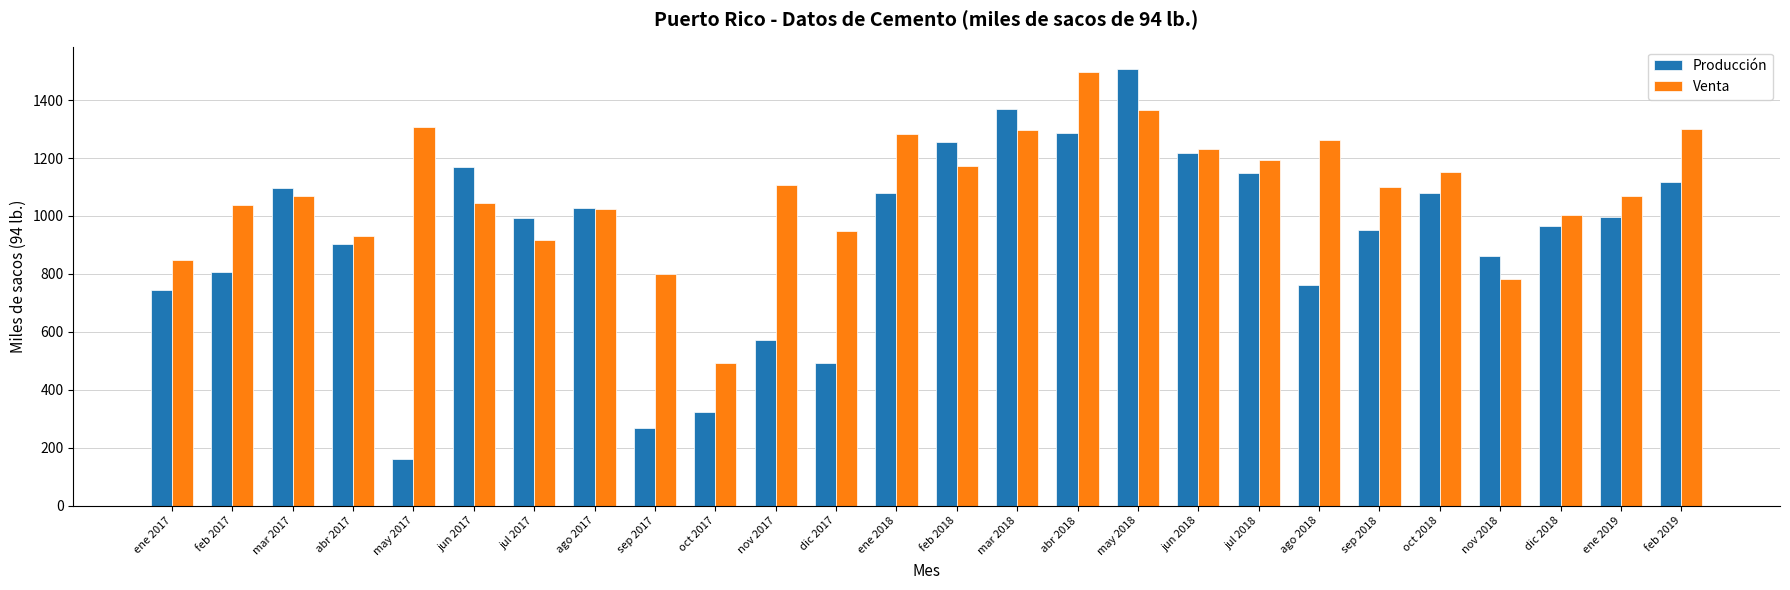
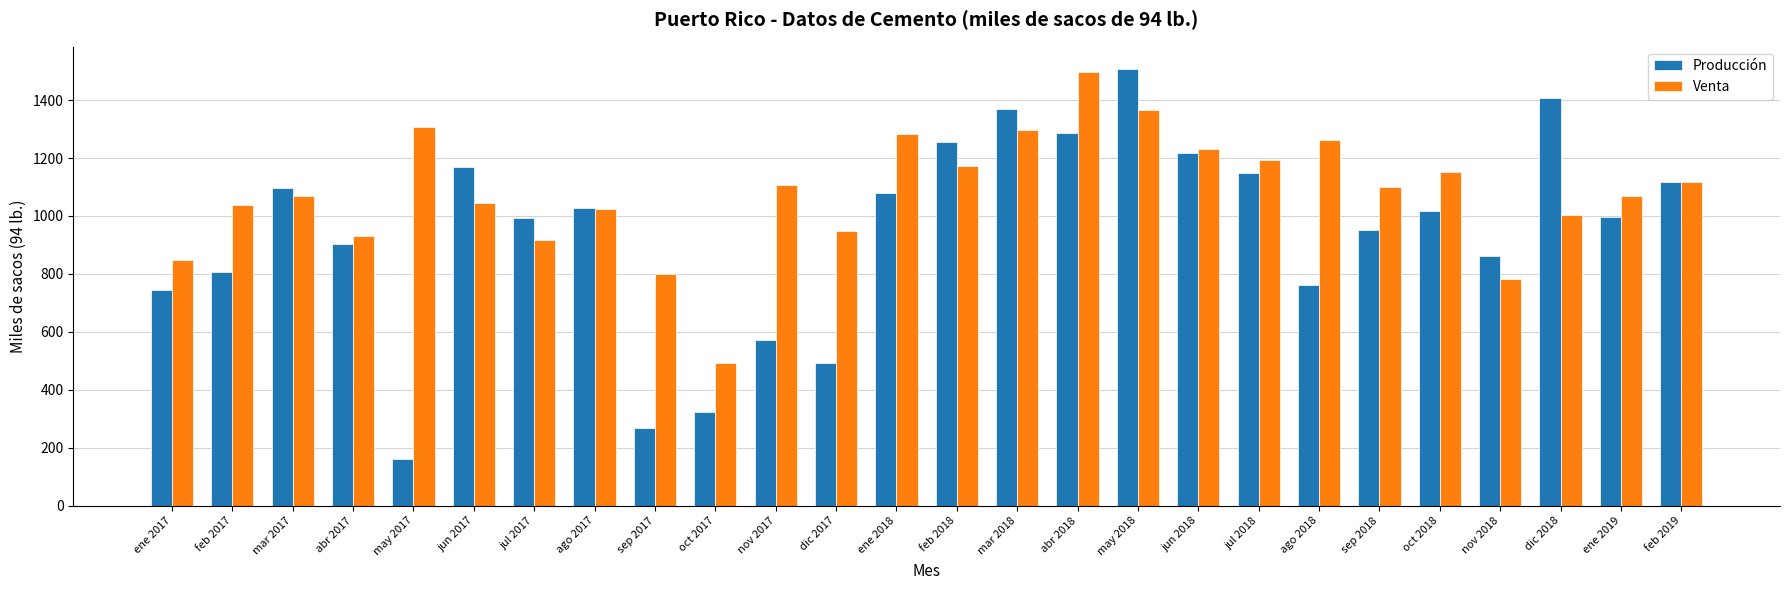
  {
    "Producción": {
      "ene 2017": 740,
      "feb 2017": 810,
      "mar 2017": 1100,
      "abr 2017": 900,
      "may 2017": 160,
      "jun 2017": 1170,
      "jul 2017": 990,
      "ago 2017": 1030,
      "sep 2017": 270,
      "oct 2017": 320,
      "nov 2017": 570,
      "dic 2017": 490,
      "ene 2018": 1080,
      "feb 2018": 1250,
      "mar 2018": 1370,
      "abr 2018": 1290,
      "may 2018": 1510,
      "jun 2018": 1220,
      "jul 2018": 1150,
      "ago 2018": 760,
      "sep 2018": 950,
-     "oct 2018": 1080,
+     "oct 2018": 1020,
      "nov 2018": 860,
-     "dic 2018": 960,
+     "dic 2018": 1410,
      "ene 2019": 1000,
      "feb 2019": 1120
    },
    "Venta": {
      "ene 2017": 850,
      "feb 2017": 1040,
      "mar 2017": 1070,
      "abr 2017": 930,
      "may 2017": 1310,
      "jun 2017": 1050,
      "jul 2017": 920,
      "ago 2017": 1020,
      "sep 2017": 800,
      "oct 2017": 490,
      "nov 2017": 1110,
      "dic 2017": 950,
      "ene 2018": 1280,
      "feb 2018": 1170,
      "mar 2018": 1300,
      "abr 2018": 1500,
      "may 2018": 1370,
      "jun 2018": 1230,
      "jul 2018": 1190,
      "ago 2018": 1260,
      "sep 2018": 1100,
      "oct 2018": 1150,
      "nov 2018": 780,
      "dic 2018": 1000,
      "ene 2019": 1070,
-     "feb 2019": 1300
+     "feb 2019": 1120
    }
  }
